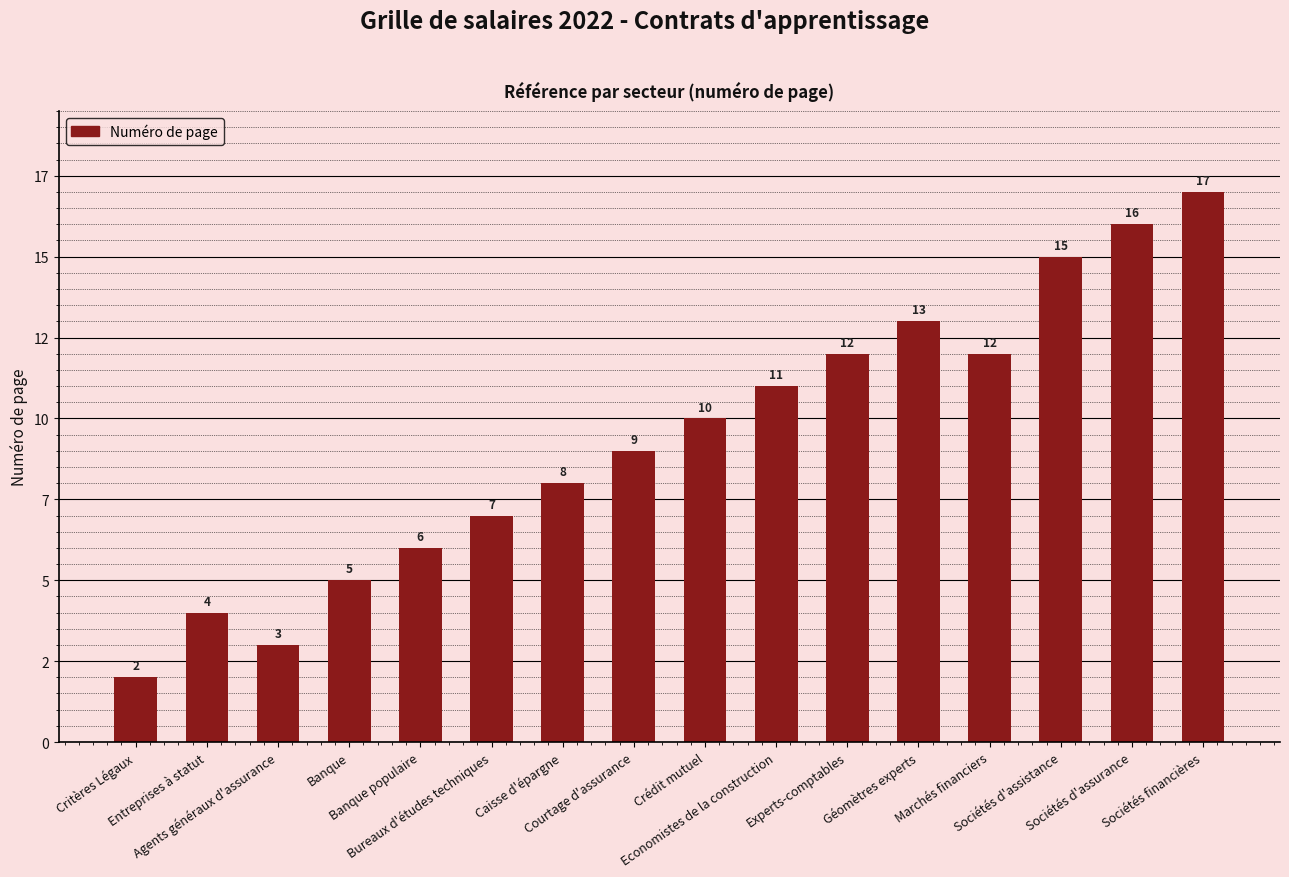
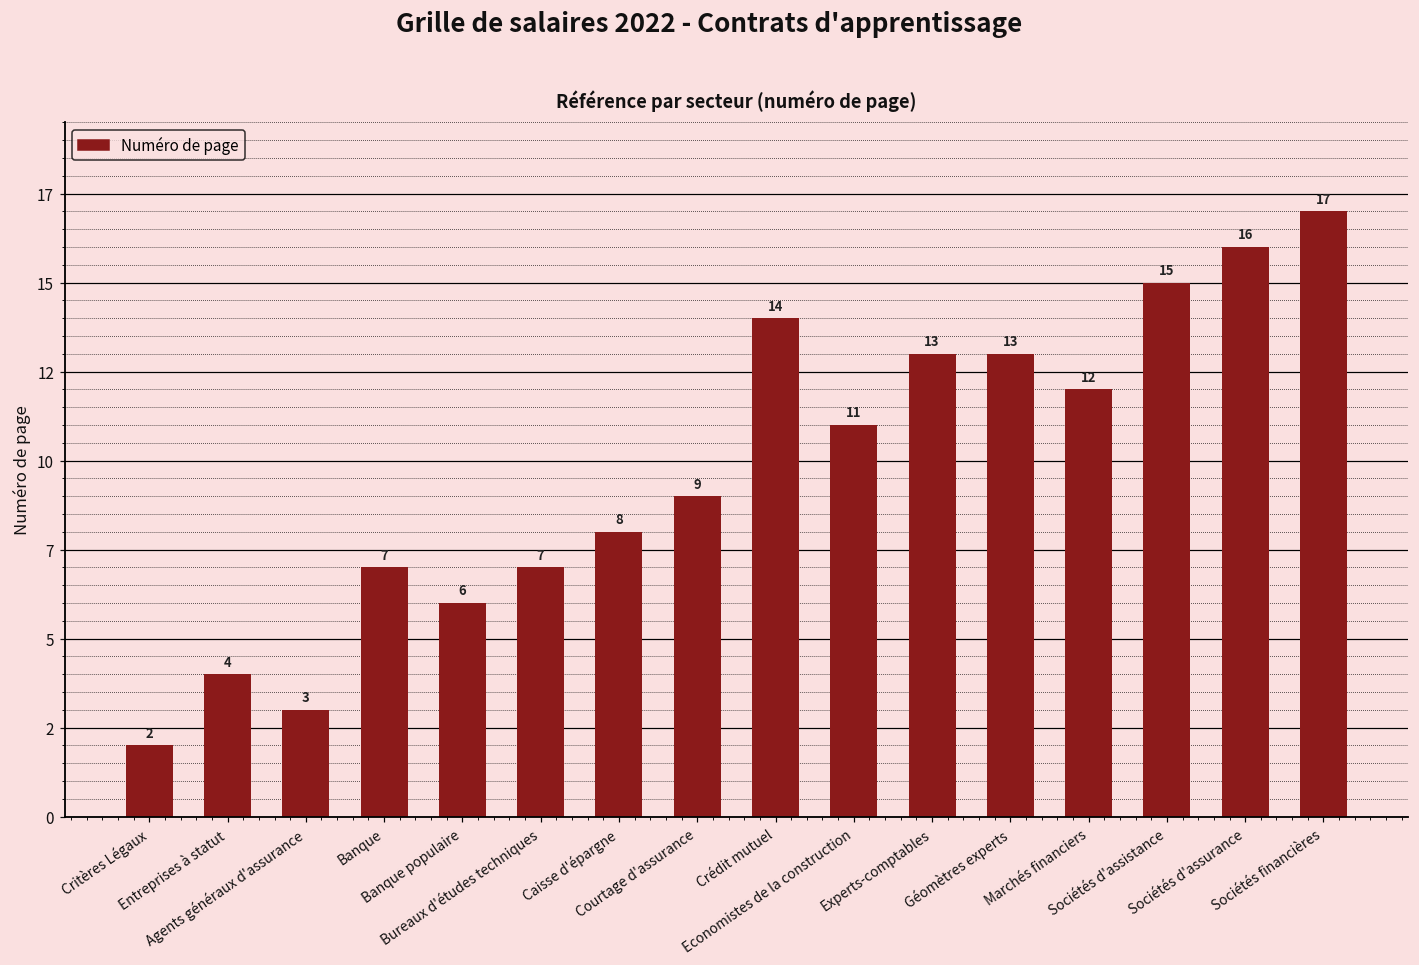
  {
    "Critères Légaux": 2,
    "Entreprises à statut": 4,
    "Agents généraux d'assurance": 3,
-   "Banque": 5,
+   "Banque": 7,
    "Banque populaire": 6,
    "Bureaux d'études techniques": 7,
    "Caisse d'épargne": 8,
    "Courtage d'assurance": 9,
-   "Crédit mutuel": 10,
+   "Crédit mutuel": 14,
    "Economistes de la construction": 11,
-   "Experts-comptables": 12,
+   "Experts-comptables": 13,
    "Géomètres experts": 13,
    "Marchés financiers": 12,
    "Sociétés d'assistance": 15,
    "Sociétés d'assurance": 16,
    "Sociétés financières": 17
  }
